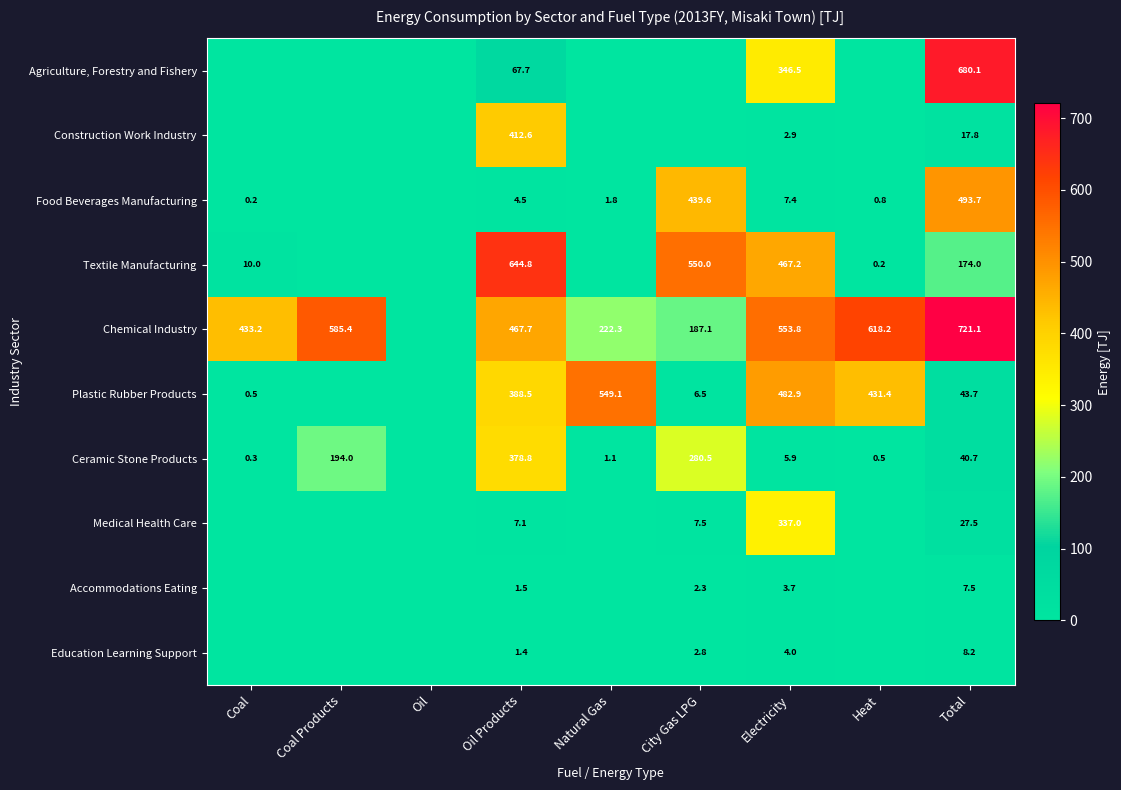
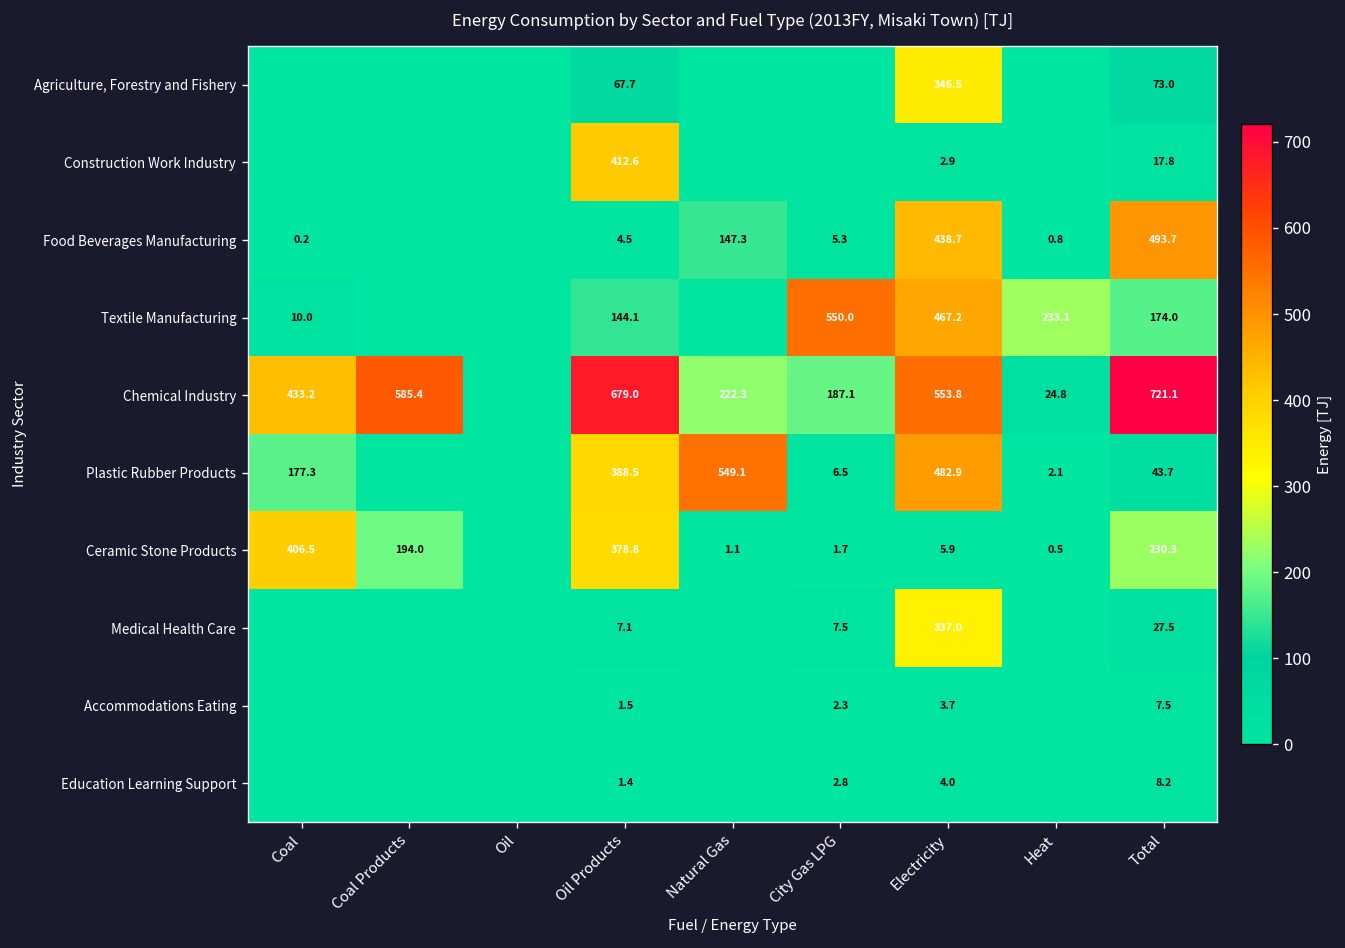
  {
    "Agriculture, Forestry and Fishery": {
      "Oil Products": 67.7,
      "Electricity": 346.5,
-     "Total": 680.1
+     "Total": 73.0
    },
    "Construction Work Industry": {
      "Oil Products": 412.6,
      "Electricity": 2.9,
      "Total": 17.8
    },
    "Food Beverages Manufacturing": {
      "Coal": 0.2,
      "Oil Products": 4.5,
-     "Natural Gas": 1.8,
-     "City Gas LPG": 439.6,
-     "Electricity": 7.4,
+     "Natural Gas": 147.3,
+     "City Gas LPG": 5.3,
+     "Electricity": 438.7,
      "Heat": 0.8,
      "Total": 493.7
    },
    "Textile Manufacturing": {
      "Coal": 10.0,
-     "Oil Products": 644.8,
+     "Oil Products": 144.1,
      "City Gas LPG": 550.0,
      "Electricity": 467.2,
-     "Heat": 0.2,
+     "Heat": 233.1,
      "Total": 174.0
    },
    "Chemical Industry": {
      "Coal": 433.2,
      "Coal Products": 585.4,
-     "Oil Products": 467.7,
+     "Oil Products": 679.0,
      "Natural Gas": 222.3,
      "City Gas LPG": 187.1,
      "Electricity": 553.8,
-     "Heat": 618.2,
+     "Heat": 24.8,
      "Total": 721.1
    },
    "Plastic Rubber Products": {
-     "Coal": 0.5,
+     "Coal": 177.3,
      "Oil Products": 388.5,
      "Natural Gas": 549.1,
      "City Gas LPG": 6.5,
      "Electricity": 482.9,
-     "Heat": 431.4,
+     "Heat": 2.1,
      "Total": 43.7
    },
    "Ceramic Stone Products": {
-     "Coal": 0.3,
+     "Coal": 406.5,
      "Coal Products": 194.0,
      "Oil Products": 378.8,
      "Natural Gas": 1.1,
-     "City Gas LPG": 280.5,
+     "City Gas LPG": 1.7,
      "Electricity": 5.9,
      "Heat": 0.5,
-     "Total": 40.7
+     "Total": 230.3
    },
    "Medical Health Care": {
      "Oil Products": 7.1,
      "City Gas LPG": 7.5,
      "Electricity": 337.0,
      "Total": 27.5
    },
    "Accommodations Eating": {
      "Oil Products": 1.5,
      "City Gas LPG": 2.3,
      "Electricity": 3.7,
      "Total": 7.5
    },
    "Education Learning Support": {
      "Oil Products": 1.4,
      "City Gas LPG": 2.8,
      "Electricity": 4.0,
      "Total": 8.2
    }
  }
